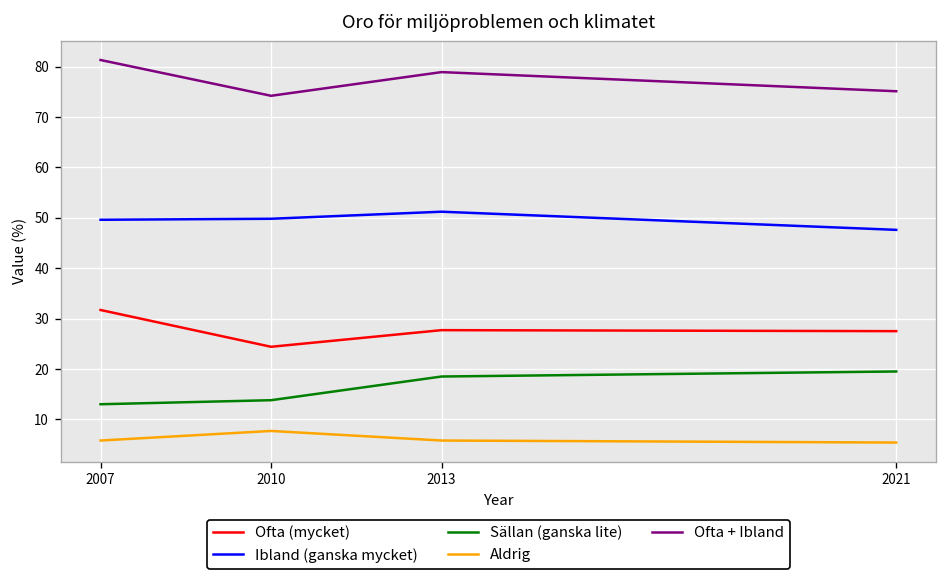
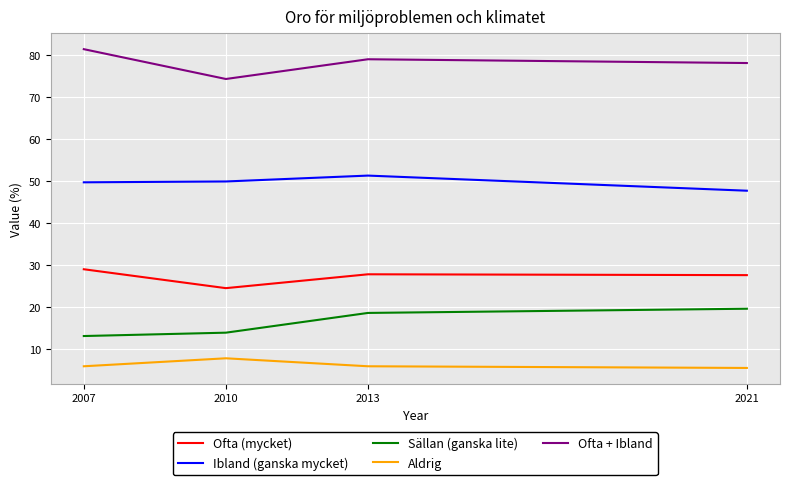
  {
    "Ofta (mycket)": {
-     "2007": 32,
+     "2007": 29,
      "2010": 24,
      "2013": 28,
      "2021": 28
    },
    "Ibland (ganska mycket)": {
      "2007": 50,
      "2010": 50,
      "2013": 51,
      "2021": 48
    },
    "Sällan (ganska lite)": {
      "2007": 13,
      "2010": 14,
      "2013": 19,
      "2021": 20
    },
    "Aldrig": {
      "2007": 6,
      "2010": 8,
      "2013": 6,
      "2021": 5
    },
    "Ofta + Ibland": {
      "2007": 81,
      "2010": 74,
      "2013": 79,
-     "2021": 75
+     "2021": 78
    }
  }
